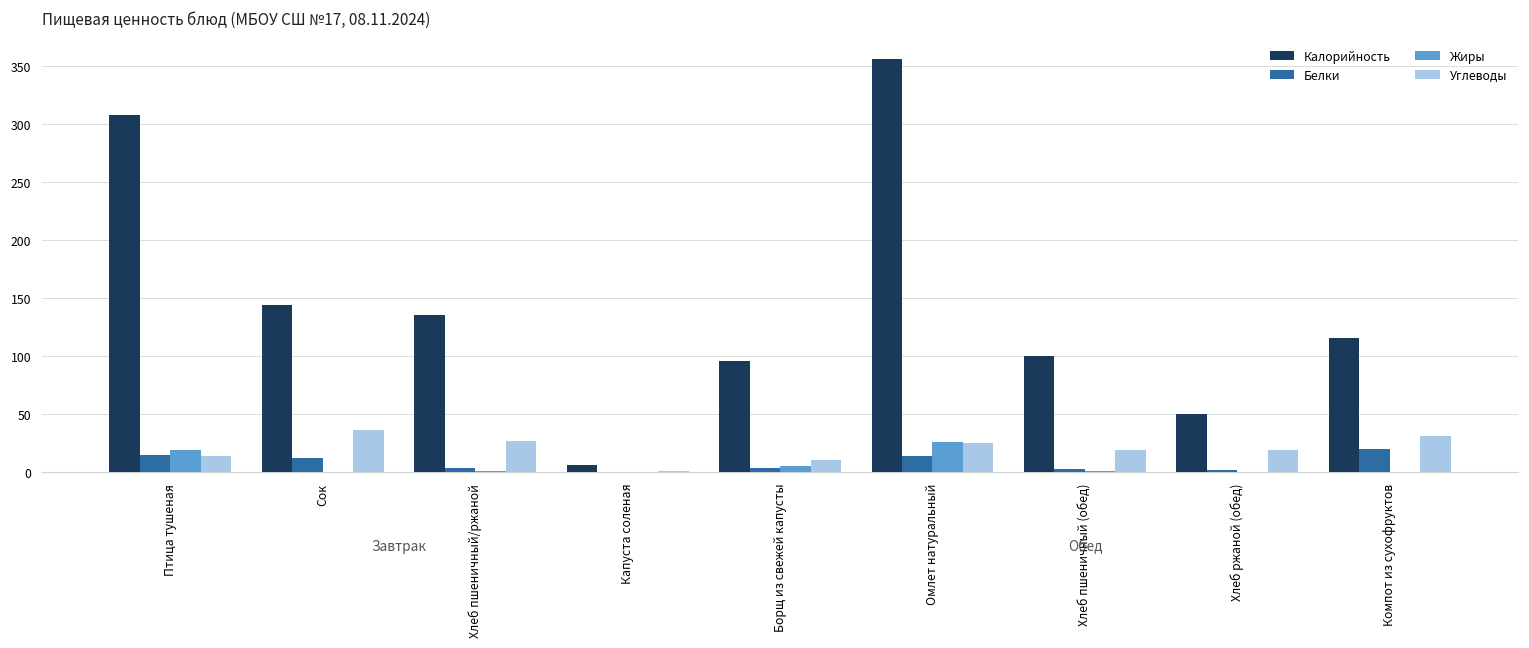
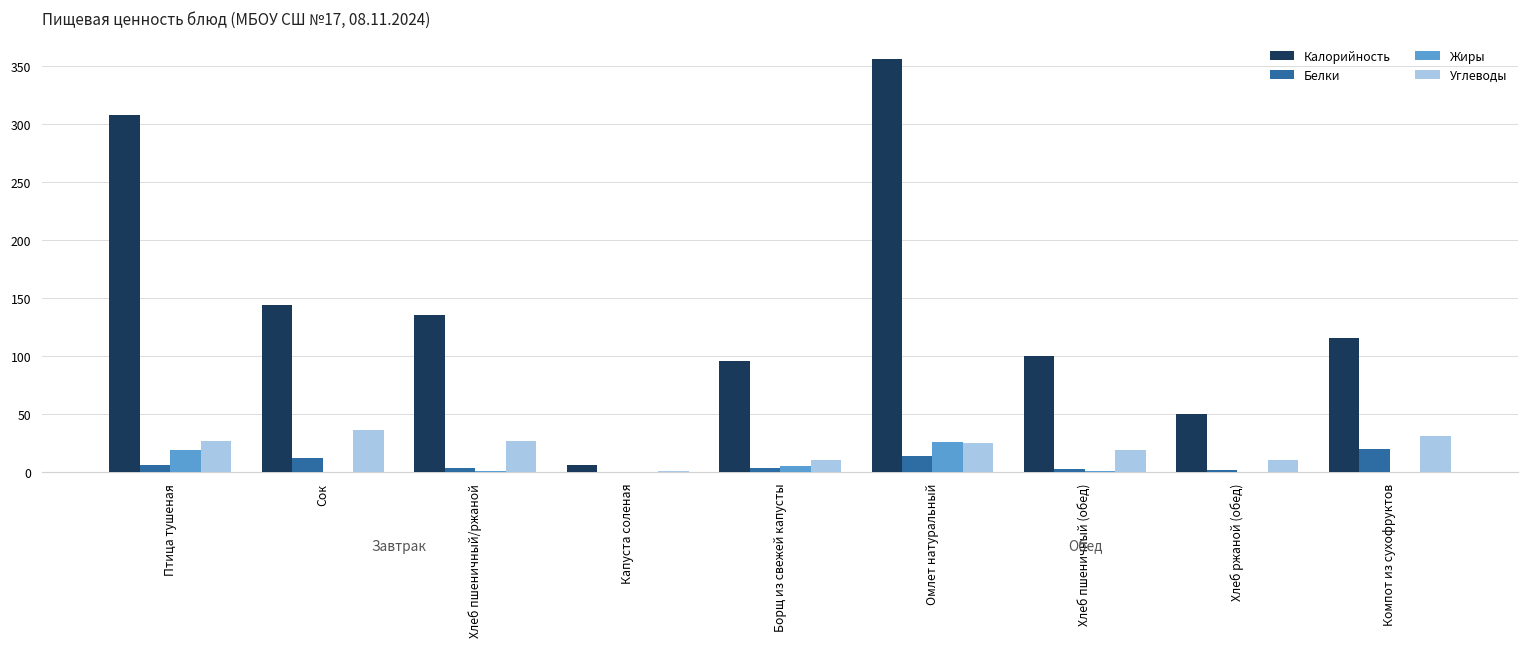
  {
    "Калорийность": {
      "Птица тушеная": 308,
      "Сок": 144,
      "Хлеб пшеничный/ржаной": 136,
      "Капуста соленая": 7,
      "Борщ из свежей капусты": 96,
      "Омлет натуральный": 356,
      "Хлеб пшеничный (обед)": 100,
      "Хлеб ржаной (обед)": 50,
      "Компот из сухофруктов": 116
    },
    "Белки": {
-     "Птица тушеная": 15,
+     "Птица тушеная": 6,
      "Сок": 12,
      "Хлеб пшеничный/ржаной": 4,
      "Борщ из свежей капусты": 3,
      "Омлет натуральный": 14,
      "Хлеб пшеничный (обед)": 3,
      "Компот из сухофруктов": 20
    },
    "Жиры": {
      "Птица тушеная": 19,
      "Сок": 0,
      "Борщ из свежей капусты": 5,
      "Омлет натуральный": 26,
      "Компот из сухофруктов": 0
    },
    "Углеводы": {
-     "Птица тушеная": 14,
+     "Птица тушеная": 27,
      "Сок": 36,
      "Хлеб пшеничный/ржаной": 27,
      "Борщ из свежей капусты": 11,
      "Омлет натуральный": 26,
      "Хлеб пшеничный (обед)": 19,
-     "Хлеб ржаной (обед)": 19,
+     "Хлеб ржаной (обед)": 10,
      "Компот из сухофруктов": 31
    }
  }
